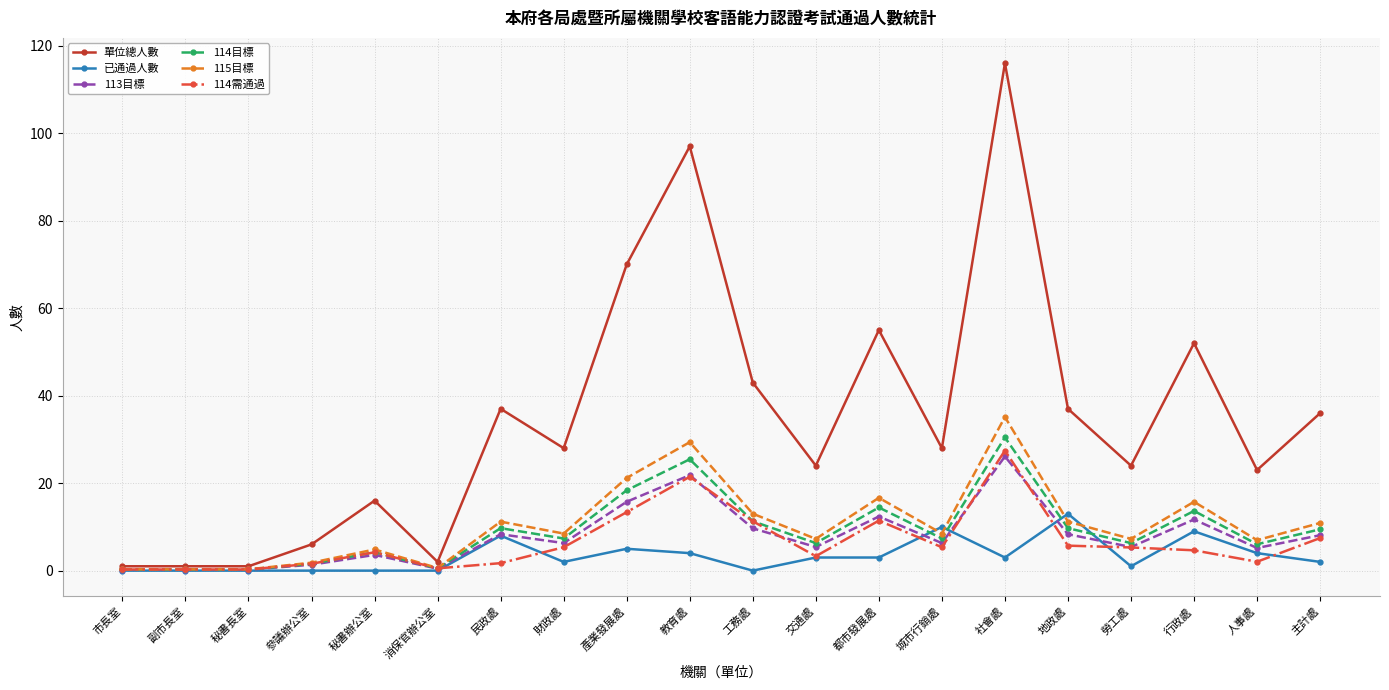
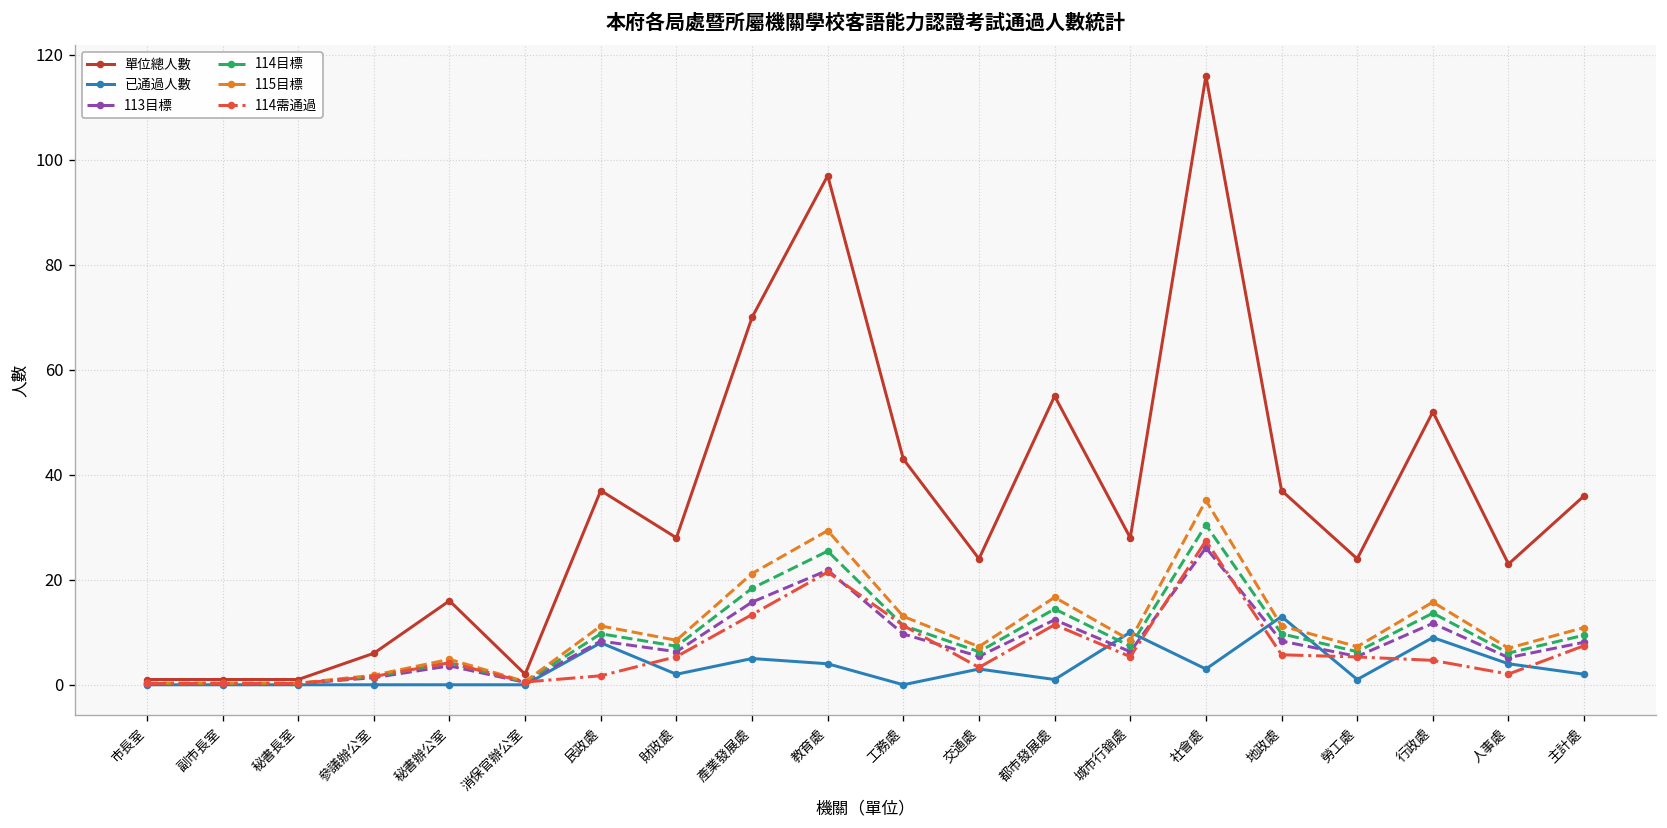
  {
    "已通過人數": {
      "參議辦公室": 0,
      "秘書辦公室": 0,
      "財政處": 2,
      "產業發展處": 5,
      "教育處": 4,
      "工務處": 0,
-     "都市發展處": 3,
+     "都市發展處": 1,
      "城市行銷處": 10,
      "社會處": 3,
      "地政處": 13,
      "勞工處": 1,
      "行政處": 9,
      "人事處": 4,
      "主計處": 2
    },
    "113目標": {
      "秘書辦公室": 4,
      "財政處": 6,
      "產業發展處": 16,
      "工務處": 10,
      "交通處": 5,
      "都市發展處": 12,
      "城市行銷處": 6,
      "社會處": 26,
      "地政處": 8,
      "行政處": 12,
      "人事處": 5,
      "主計處": 8
    },
    "114目標": {
      "民政處": 10,
      "財政處": 7,
      "產業發展處": 18,
      "教育處": 25,
      "交通處": 6,
      "都市發展處": 14,
      "城市行銷處": 7,
      "社會處": 30,
      "地政處": 10,
      "勞工處": 6,
      "行政處": 14,
      "人事處": 6,
      "主計處": 9
    }
  }
